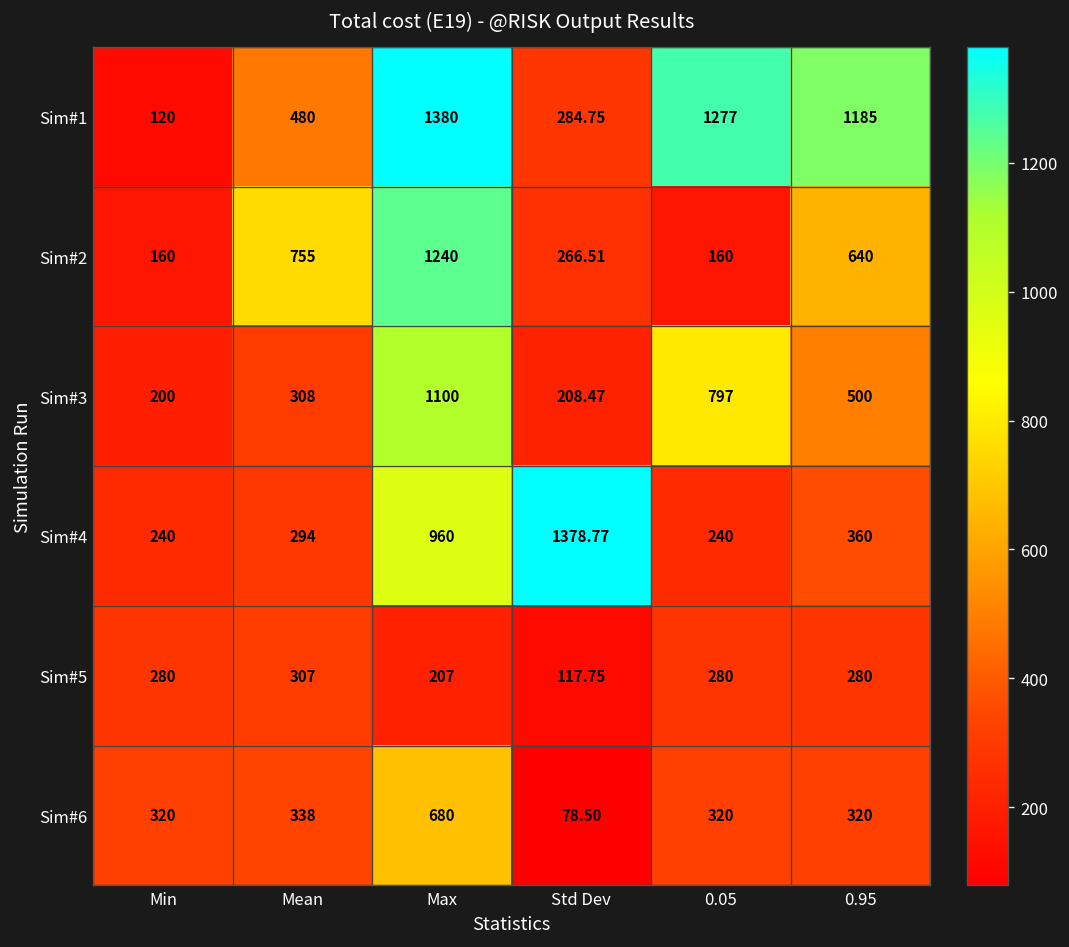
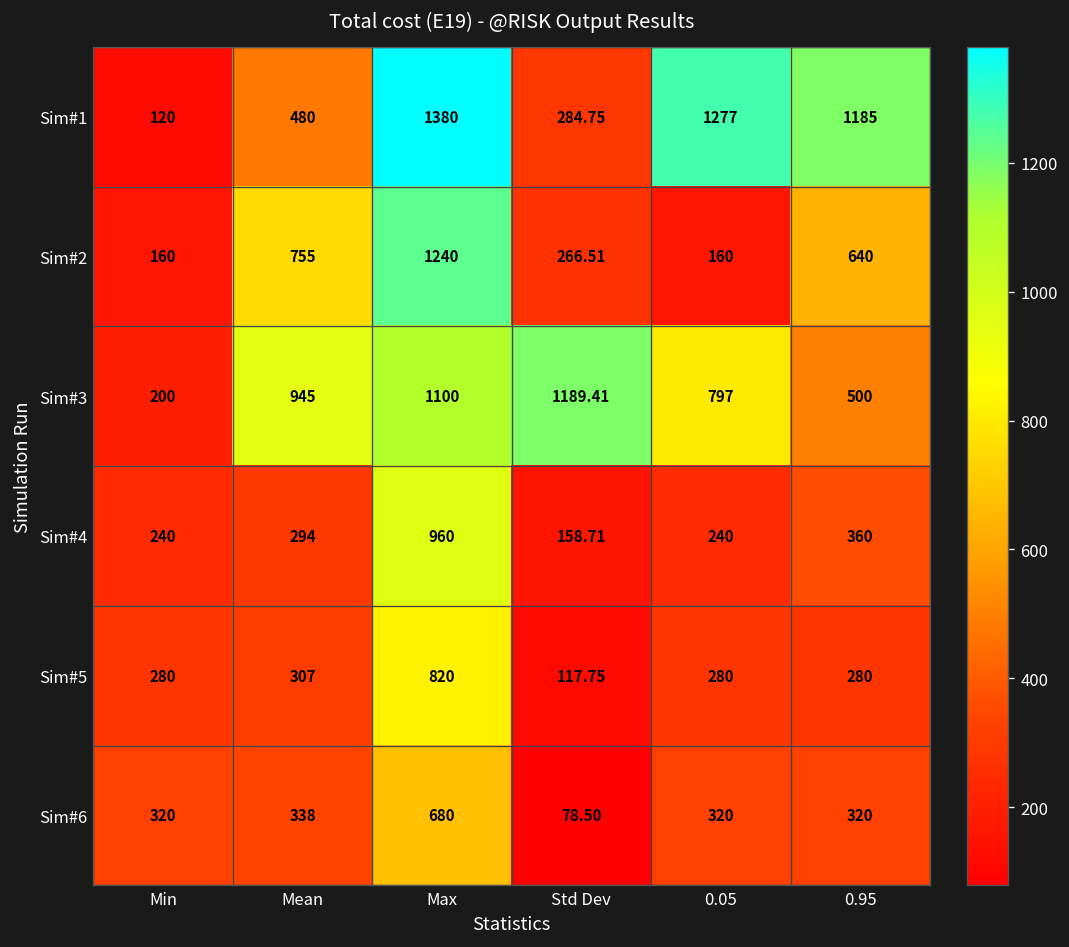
  {
    "Sim#1": {
      "Min": 120,
      "Mean": 480,
      "Max": 1380,
      "Std Dev": 284.75,
      "0.05": 1277,
      "0.95": 1185
    },
    "Sim#2": {
      "Min": 160,
      "Mean": 755,
      "Max": 1240,
      "Std Dev": 266.51,
      "0.05": 160,
      "0.95": 640
    },
    "Sim#3": {
      "Min": 200,
-     "Mean": 308,
+     "Mean": 945,
      "Max": 1100,
-     "Std Dev": 208.47,
+     "Std Dev": 1189.41,
      "0.05": 797,
      "0.95": 500
    },
    "Sim#4": {
      "Min": 240,
      "Mean": 294,
      "Max": 960,
-     "Std Dev": 1378.77,
+     "Std Dev": 158.71,
      "0.05": 240,
      "0.95": 360
    },
    "Sim#5": {
      "Min": 280,
      "Mean": 307,
-     "Max": 207,
+     "Max": 820,
      "Std Dev": 117.75,
      "0.05": 280,
      "0.95": 280
    },
    "Sim#6": {
      "Min": 320,
      "Mean": 338,
      "Max": 680,
      "Std Dev": 78.50,
      "0.05": 320,
      "0.95": 320
    }
  }
